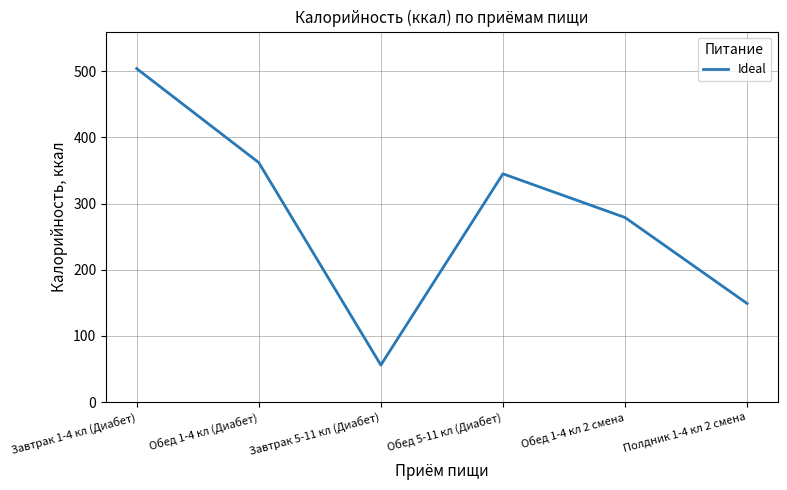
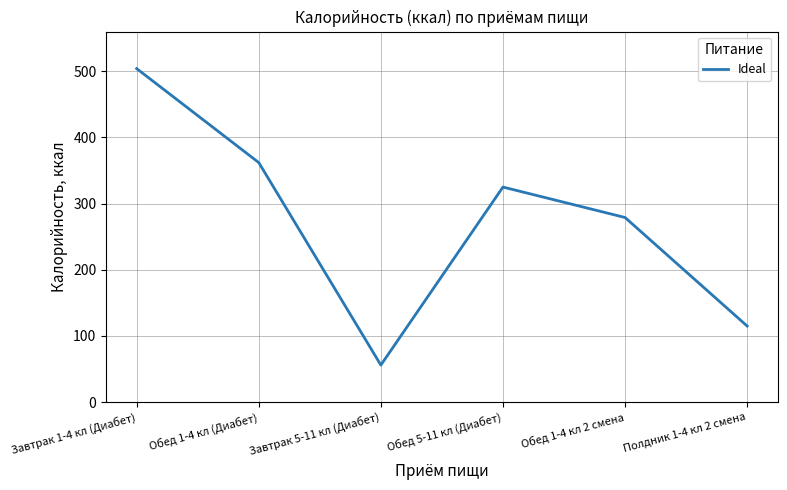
  {
    "Завтрак 1-4 кл (Диабет)": 500,
    "Обед 1-4 кл (Диабет)": 360,
    "Завтрак 5-11 кл (Диабет)": 60,
-   "Обед 5-11 кл (Диабет)": 350,
+   "Обед 5-11 кл (Диабет)": 330,
    "Обед 1-4 кл 2 смена": 280,
-   "Полдник 1-4 кл 2 смена": 150
+   "Полдник 1-4 кл 2 смена": 120
  }
